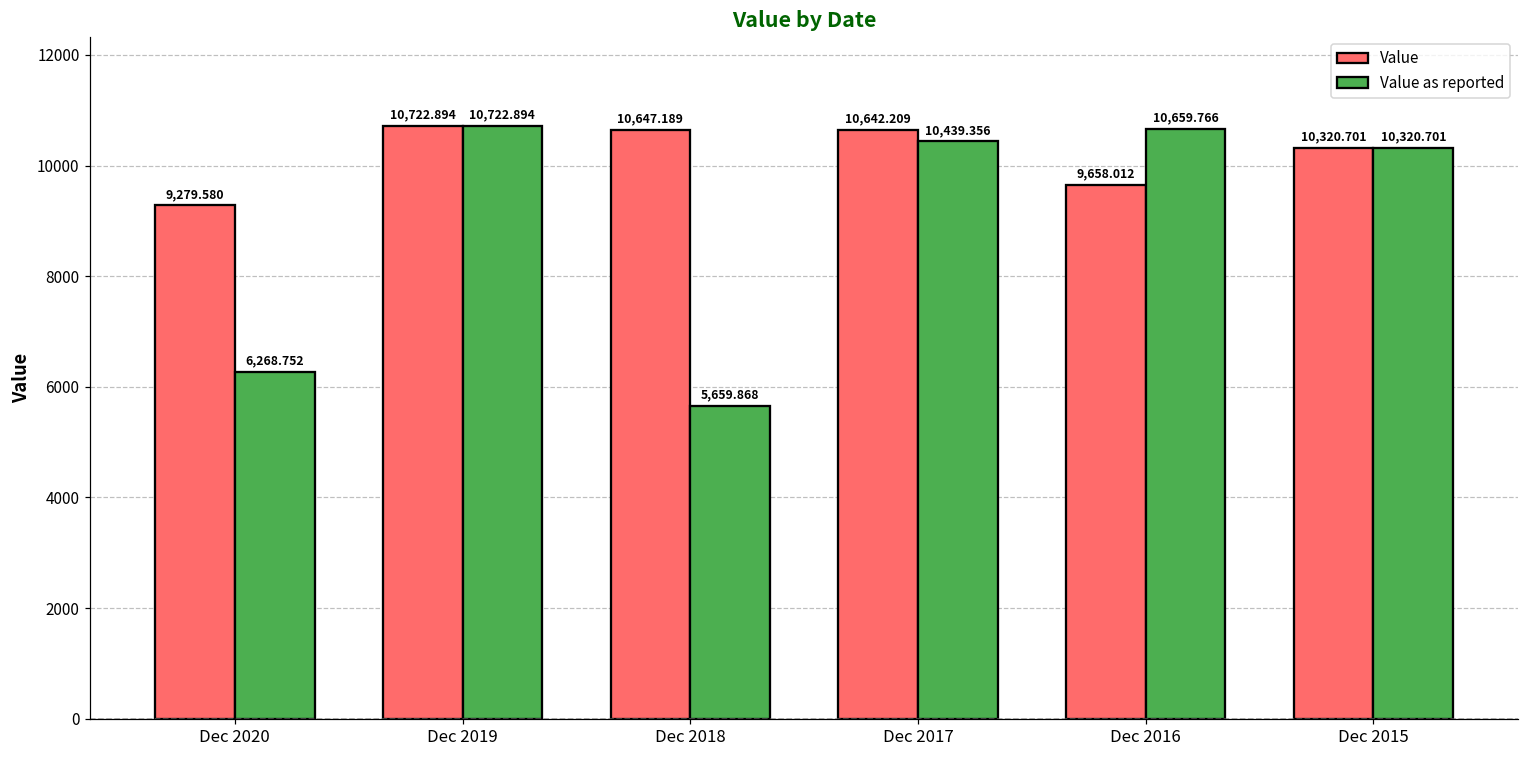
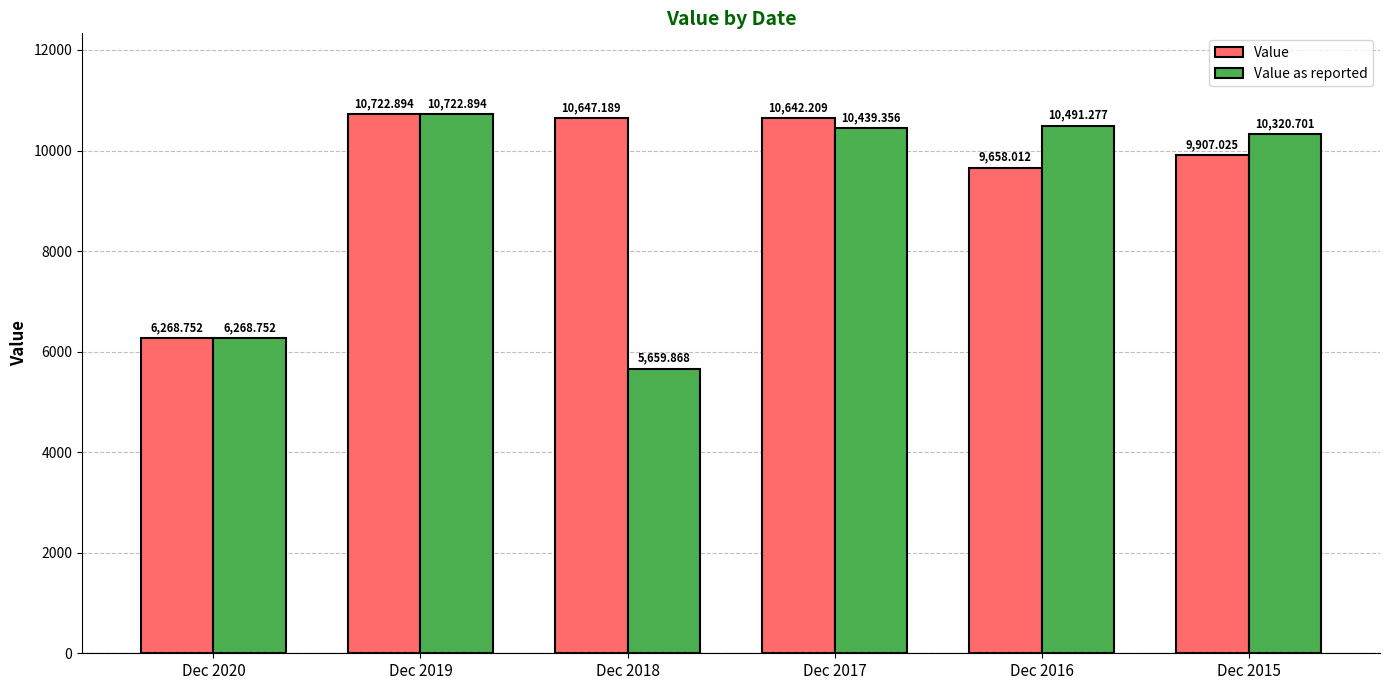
  {
    "Value": {
-     "Dec 2020": "9,279.580",
+     "Dec 2020": "6,268.752",
      "Dec 2019": "10,722.894",
      "Dec 2018": "10,647.189",
      "Dec 2017": "10,642.209",
      "Dec 2016": "9,658.012",
-     "Dec 2015": "10,320.701"
+     "Dec 2015": "9,907.025"
    },
    "Value as reported": {
      "Dec 2020": "6,268.752",
      "Dec 2019": "10,722.894",
      "Dec 2018": "5,659.868",
      "Dec 2017": "10,439.356",
-     "Dec 2016": "10,659.766",
+     "Dec 2016": "10,491.277",
      "Dec 2015": "10,320.701"
    }
  }
